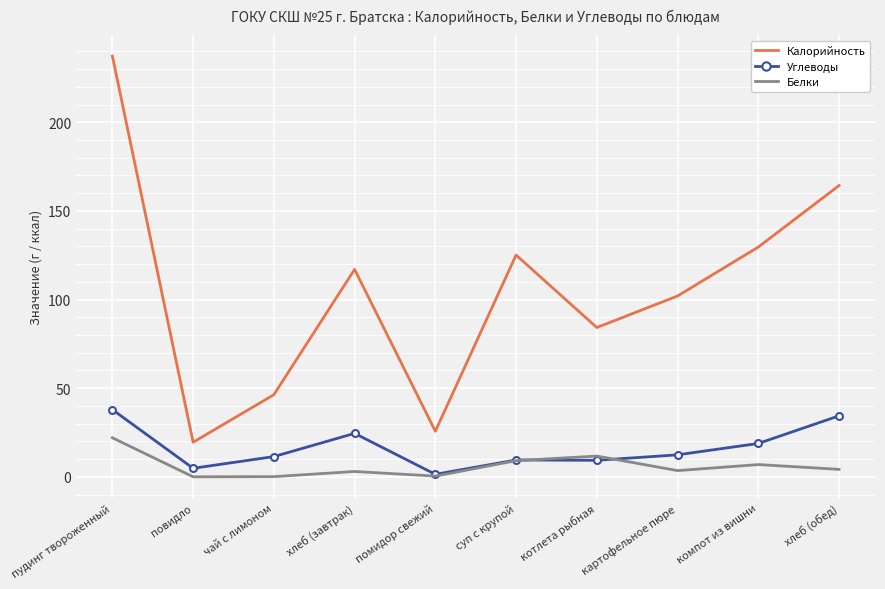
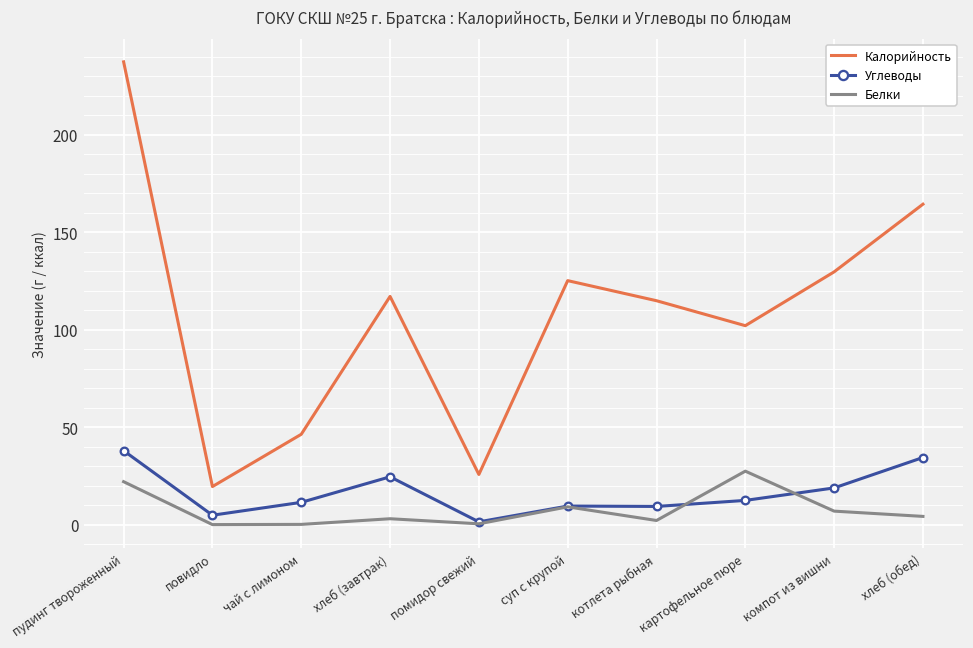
  {
    "Калорийность": {
      "пудинг твороженный": 237,
      "повидло": 20,
      "чай с лимоном": 46,
      "хлеб (завтрак)": 117,
      "помидор свежий": 26,
      "суп с крупой": 125,
-     "котлета рыбная": 84,
+     "котлета рыбная": 115,
      "картофельное пюре": 102,
      "компот из вишни": 130,
      "хлеб (обед)": 164
    },
    "Углеводы": {
      "пудинг твороженный": 38,
      "повидло": 5,
      "чай с лимоном": 11,
      "хлеб (завтрак)": 25,
      "котлета рыбная": 9,
      "картофельное пюре": 12,
      "компот из вишни": 19,
      "хлеб (обед)": 34
    },
    "Белки": {
      "пудинг твороженный": 22,
      "повидло": 0,
      "чай с лимоном": 0,
      "хлеб (завтрак)": 3,
-     "котлета рыбная": 12,
-     "картофельное пюре": 4,
+     "котлета рыбная": 2,
+     "картофельное пюре": 27,
      "компот из вишни": 7,
      "хлеб (обед)": 4
    }
  }
